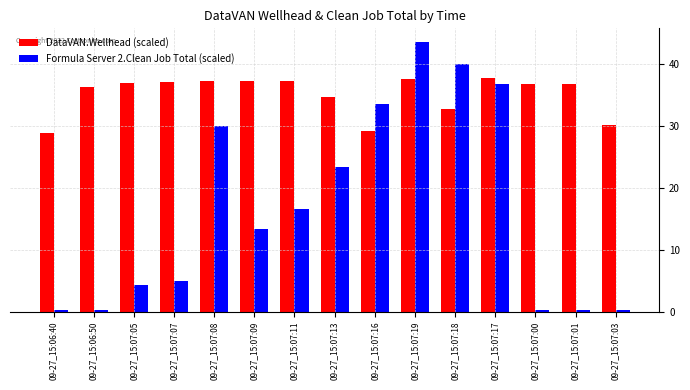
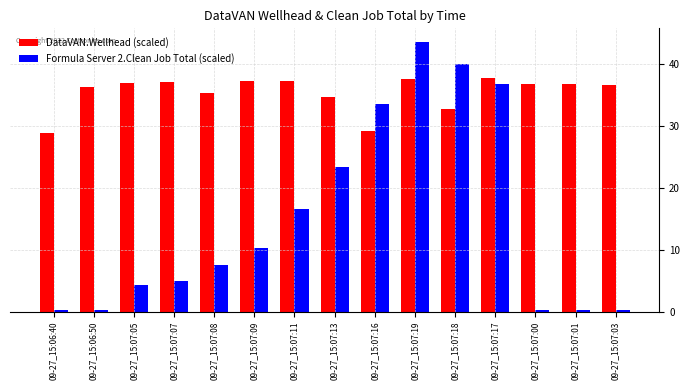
  {
    "DataVAN.Wellhead (scaled)": {
      "09-27_15:06:40": 29,
      "09-27_15:06:50": 36,
      "09-27_15:07:05": 37,
      "09-27_15:07:07": 37,
-     "09-27_15:07:08": 37,
+     "09-27_15:07:08": 35,
      "09-27_15:07:09": 37,
      "09-27_15:07:11": 37,
      "09-27_15:07:13": 35,
      "09-27_15:07:16": 29,
      "09-27_15:07:19": 37,
      "09-27_15:07:18": 33,
      "09-27_15:07:17": 38,
      "09-27_15:07:00": 37,
      "09-27_15:07:01": 37,
-     "09-27_15:07:03": 30
+     "09-27_15:07:03": 37
    },
    "Formula Server 2.Clean Job Total (scaled)": {
      "09-27_15:07:05": 4,
      "09-27_15:07:07": 5,
-     "09-27_15:07:08": 30,
-     "09-27_15:07:09": 13,
+     "09-27_15:07:08": 8,
+     "09-27_15:07:09": 10,
      "09-27_15:07:11": 17,
      "09-27_15:07:13": 23,
      "09-27_15:07:16": 34,
      "09-27_15:07:19": 44,
      "09-27_15:07:18": 40,
      "09-27_15:07:17": 37
    }
  }
